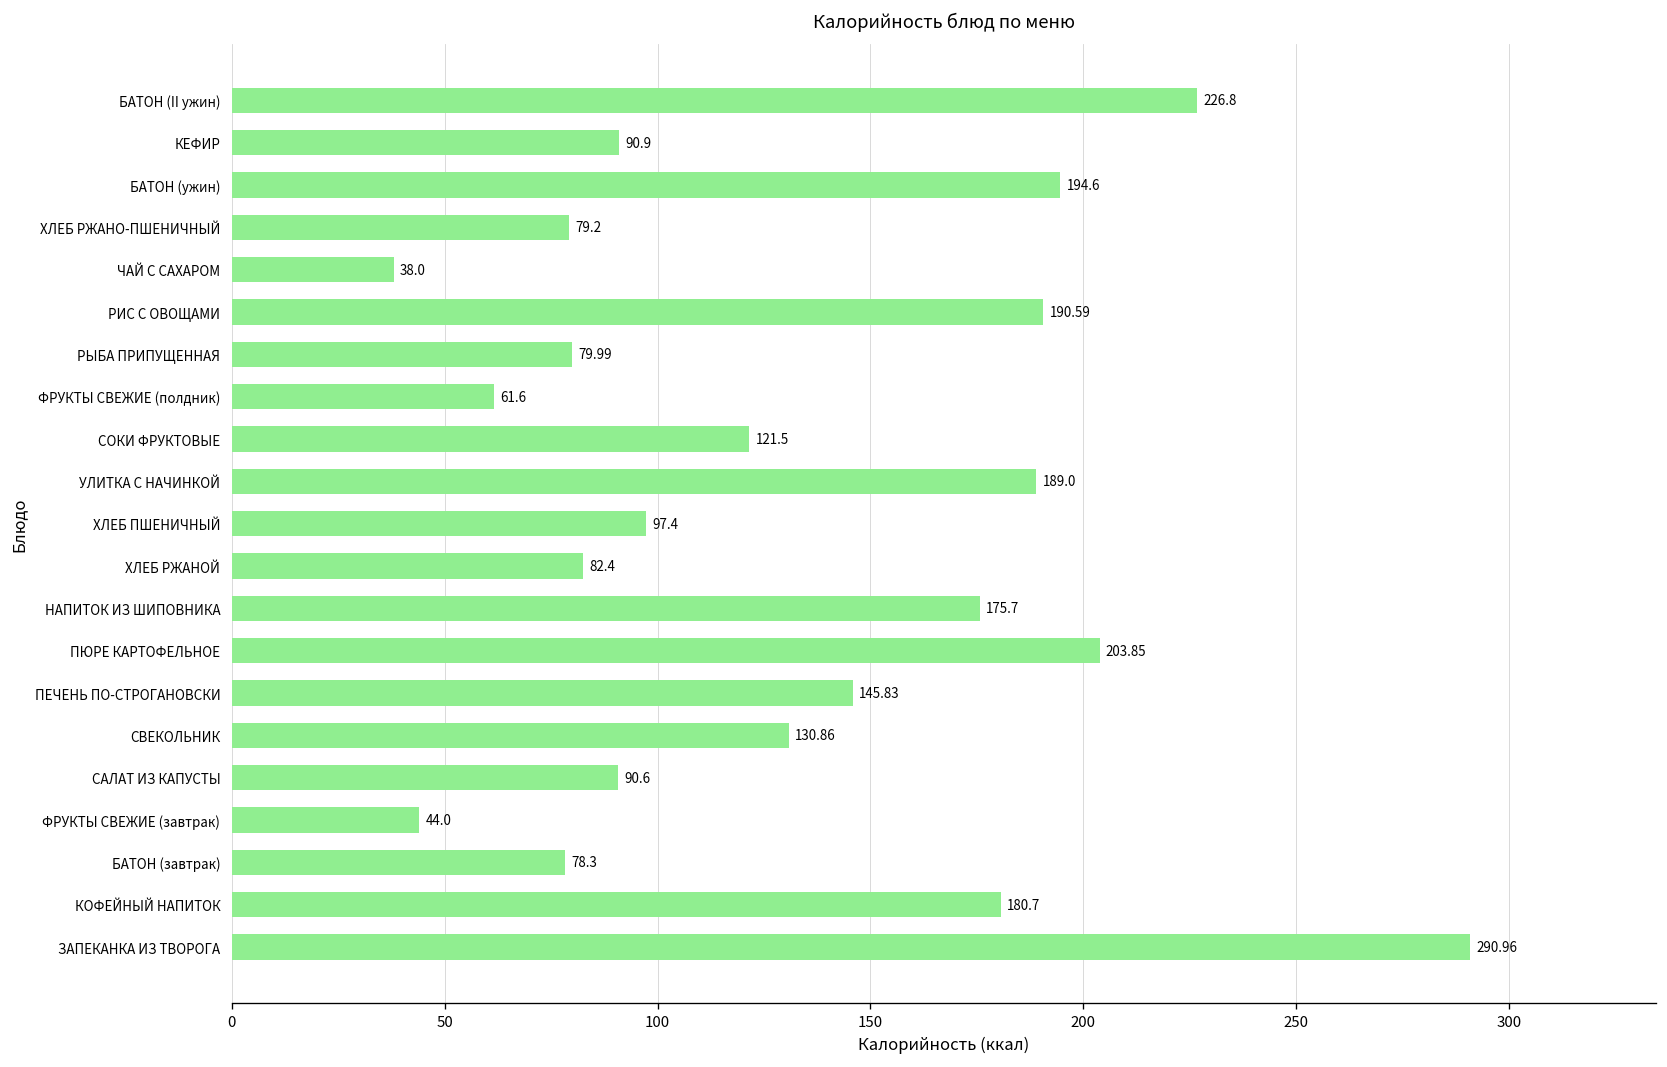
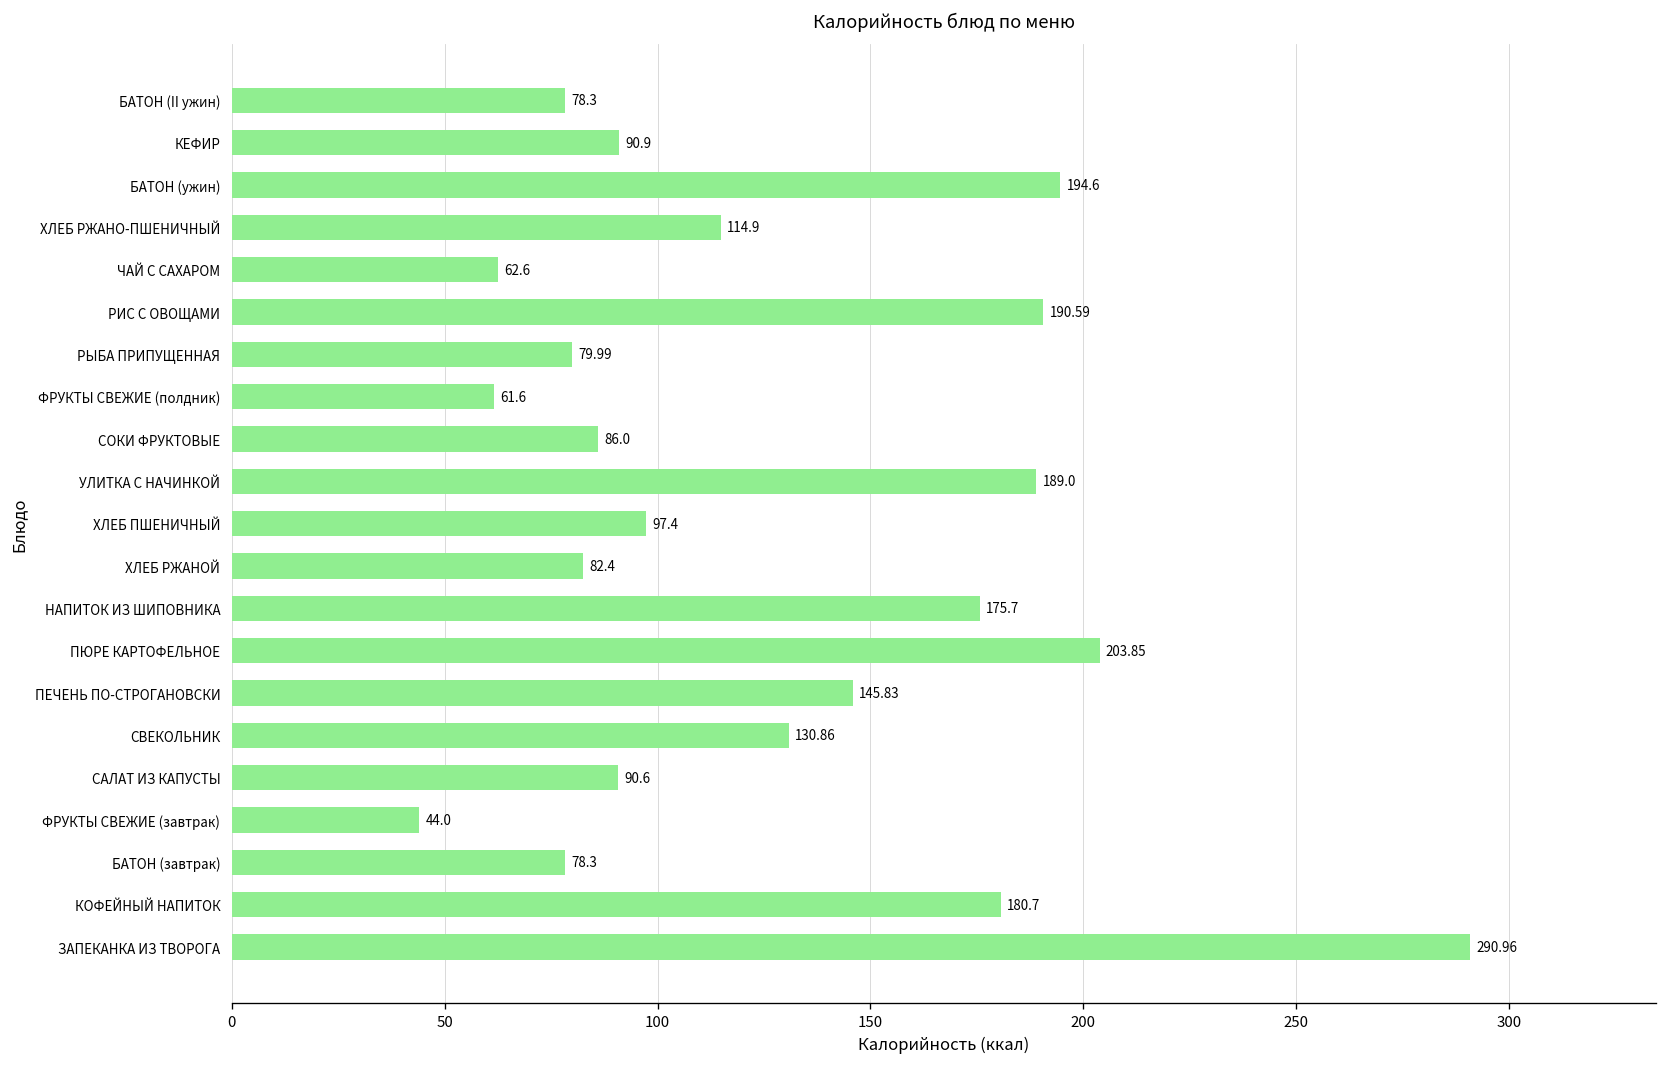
  {
-   "БАТОН (II ужин)": 226.8,
+   "БАТОН (II ужин)": 78.3,
    "КЕФИР": 90.9,
    "БАТОН (ужин)": 194.6,
-   "ХЛЕБ РЖАНО-ПШЕНИЧНЫЙ": 79.2,
-   "ЧАЙ С САХАРОМ": 38.0,
+   "ХЛЕБ РЖАНО-ПШЕНИЧНЫЙ": 114.9,
+   "ЧАЙ С САХАРОМ": 62.6,
    "РИС С ОВОЩАМИ": 190.59,
    "РЫБА ПРИПУЩЕННАЯ": 79.99,
    "ФРУКТЫ СВЕЖИЕ (полдник)": 61.6,
-   "СОКИ ФРУКТОВЫЕ": 121.5,
+   "СОКИ ФРУКТОВЫЕ": 86.0,
    "УЛИТКА С НАЧИНКОЙ": 189.0,
    "ХЛЕБ ПШЕНИЧНЫЙ": 97.4,
    "ХЛЕБ РЖАНОЙ": 82.4,
    "НАПИТОК ИЗ ШИПОВНИКА": 175.7,
    "ПЮРЕ КАРТОФЕЛЬНОЕ": 203.85,
    "ПЕЧЕНЬ ПО-СТРОГАНОВСКИ": 145.83,
    "СВЕКОЛЬНИК": 130.86,
    "САЛАТ ИЗ КАПУСТЫ": 90.6,
    "ФРУКТЫ СВЕЖИЕ (завтрак)": 44.0,
    "БАТОН (завтрак)": 78.3,
    "КОФЕЙНЫЙ НАПИТОК": 180.7,
    "ЗАПЕКАНКА ИЗ ТВОРОГА": 290.96
  }
